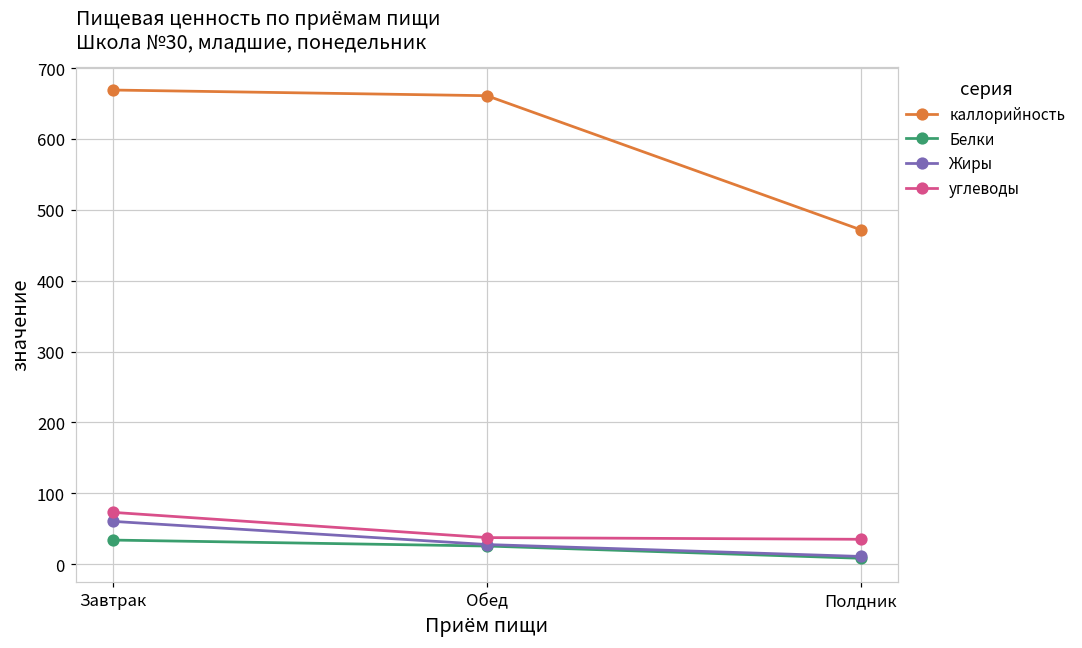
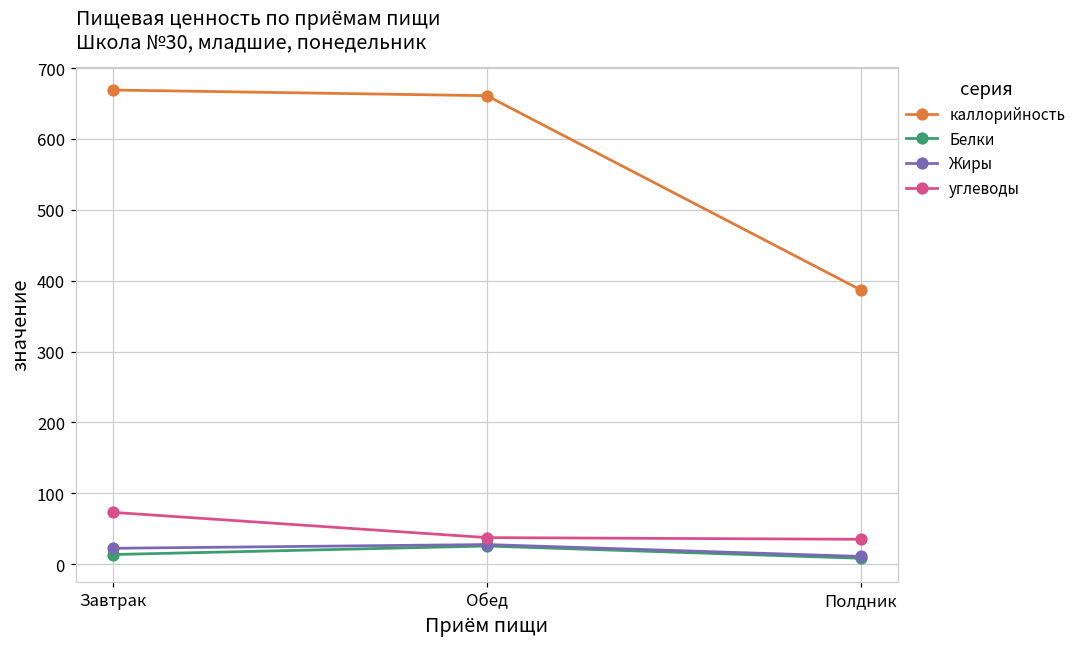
  {
    "каллорийность": {
      "Завтрак": 670,
      "Обед": 660,
-     "Полдник": 470
+     "Полдник": 390
    },
    "Белки": {
-     "Завтрак": 30
+     "Завтрак": 10
    },
    "Жиры": {
-     "Завтрак": 60
+     "Завтрак": 20
    },
    "углеводы": {
      "Завтрак": 70,
      "Обед": 40,
      "Полдник": 40
    }
  }
